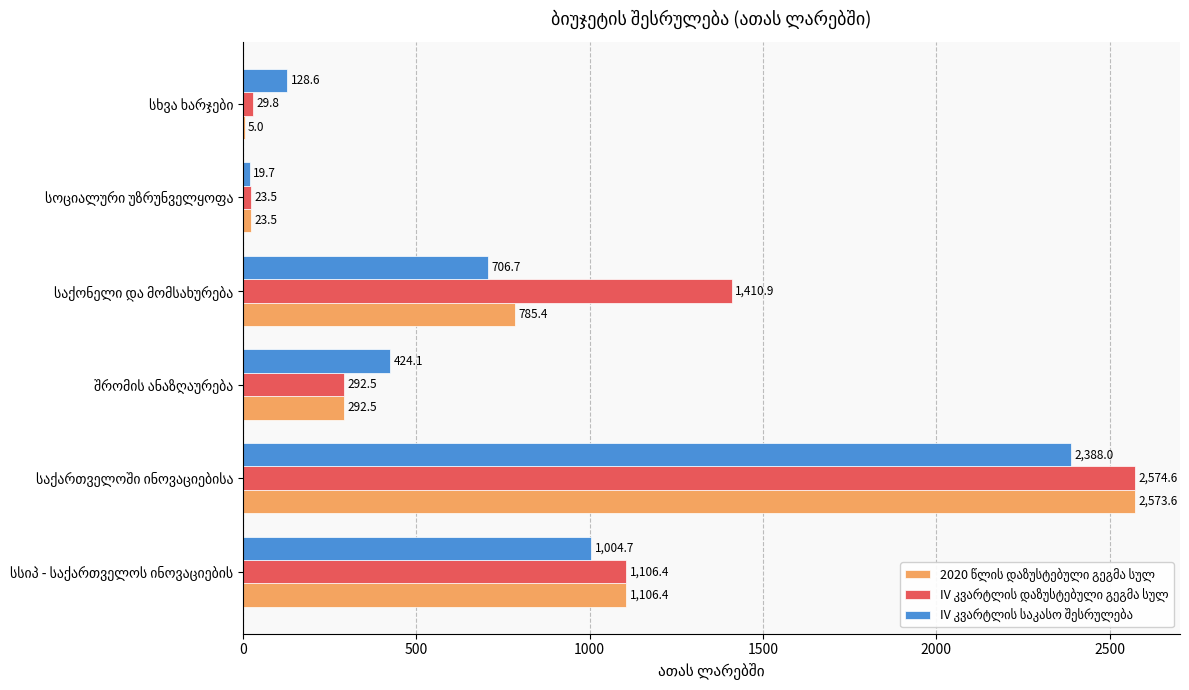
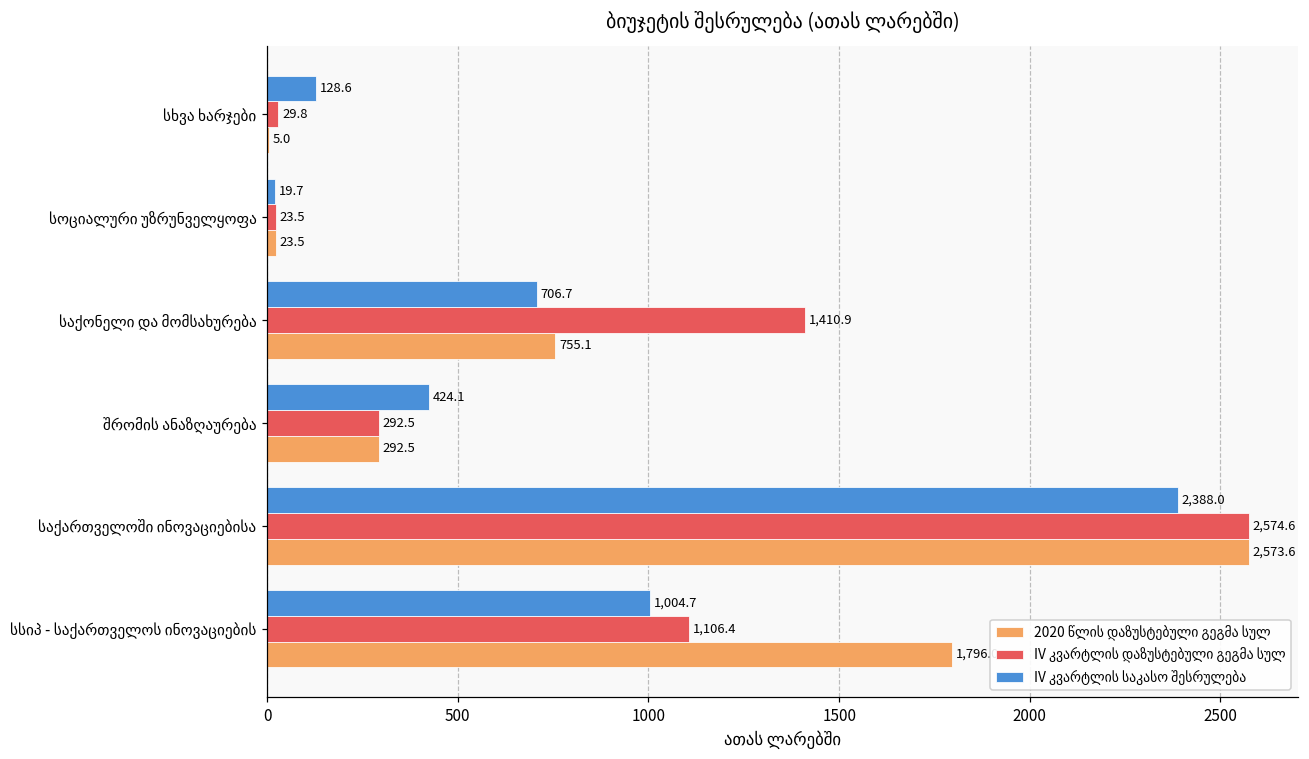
  {
    "2020 წლის დაზუსტებული გეგმა სულ": {
      "სხვა ხარჯები": "5.0",
      "სოციალური უზრუნველყოფა": "23.5",
-     "საქონელი და მომსახურება": "785.4",
+     "საქონელი და მომსახურება": "755.1",
      "შრომის ანაზღაურება": "292.5",
      "საქართველოში ინოვაციებისა": "2,573.6",
-     "სსიპ - საქართველოს ინოვაციების": "1110"
+     "სსიპ - საქართველოს ინოვაციების": "1800"
    },
    "IV კვარტლის დაზუსტებული გეგმა სულ": {
      "სხვა ხარჯები": "29.8",
      "სოციალური უზრუნველყოფა": "23.5",
      "საქონელი და მომსახურება": "1,410.9",
      "შრომის ანაზღაურება": "292.5",
      "საქართველოში ინოვაციებისა": "2,574.6",
      "სსიპ - საქართველოს ინოვაციების": "1,106.4"
    },
    "IV კვარტლის საკასო შესრულება": {
      "სხვა ხარჯები": "128.6",
      "სოციალური უზრუნველყოფა": "19.7",
      "საქონელი და მომსახურება": "706.7",
      "შრომის ანაზღაურება": "424.1",
      "საქართველოში ინოვაციებისა": "2,388.0",
      "სსიპ - საქართველოს ინოვაციების": "1,004.7"
    }
  }
